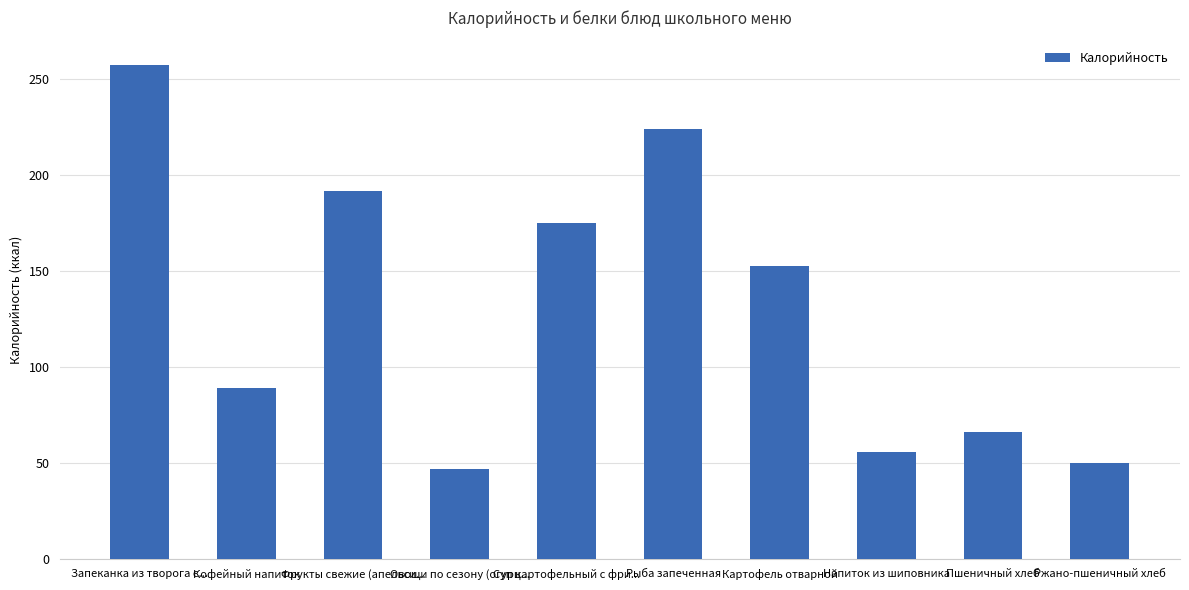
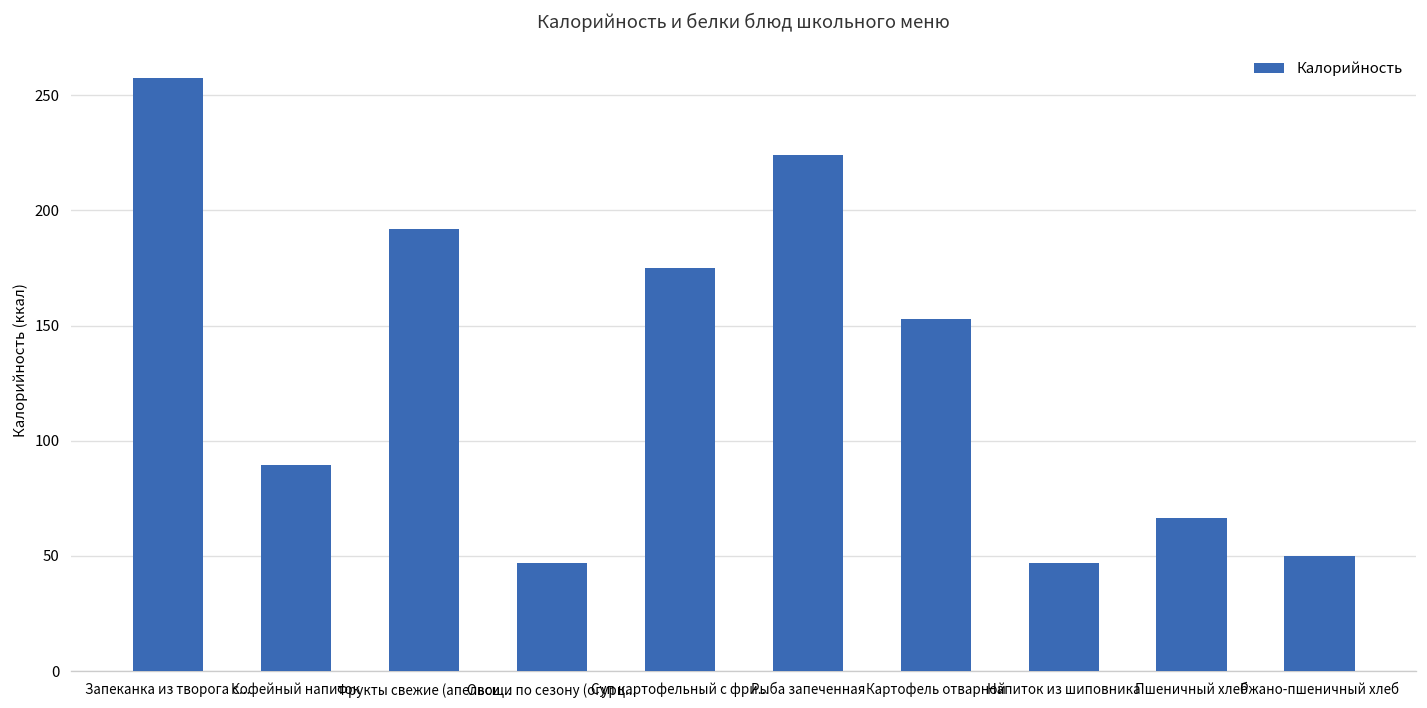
  {
    "Запеканка из творога с...": 257,
    "Картофель отварной": 153,
-   "Напиток из шиповника": 56,
+   "Напиток из шиповника": 47,
    "Пшеничный хлеб": 67,
    "Ржано-пшеничный хлеб": 50
  }
